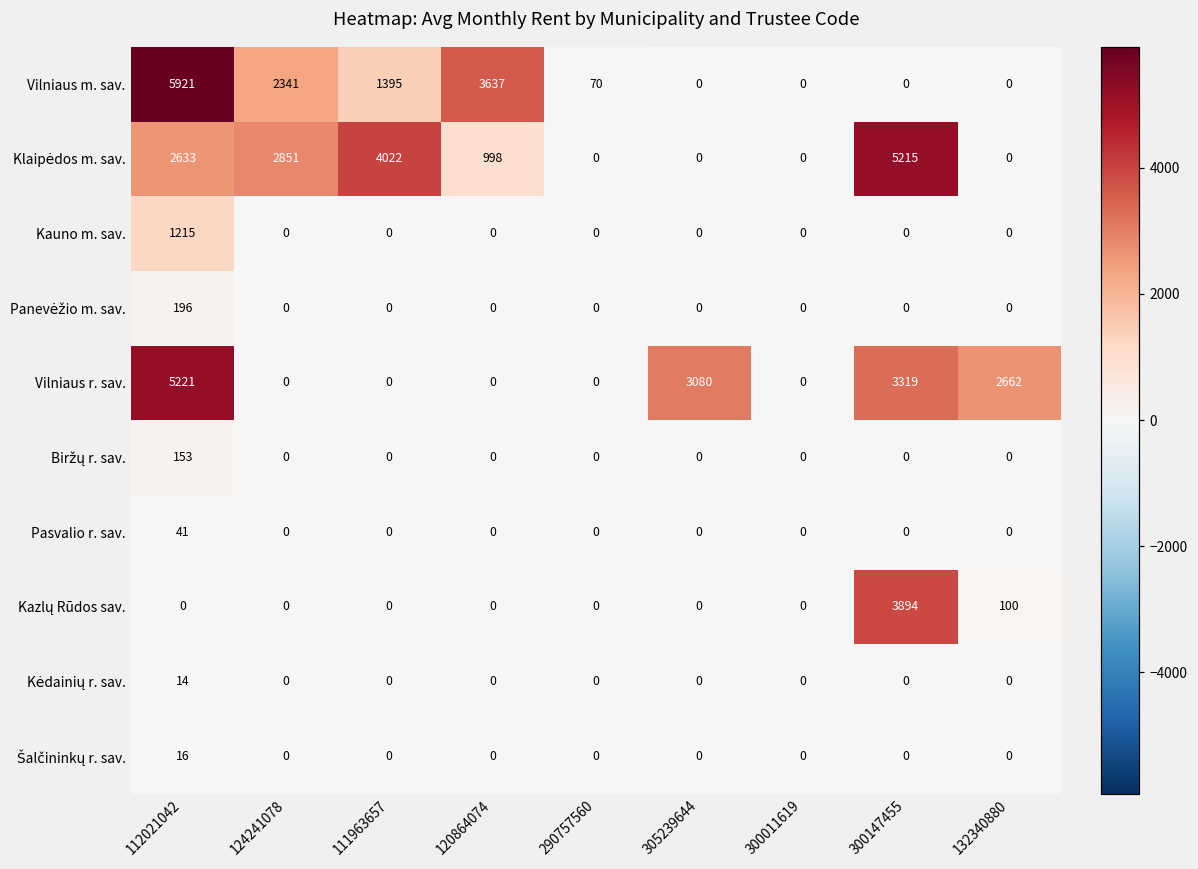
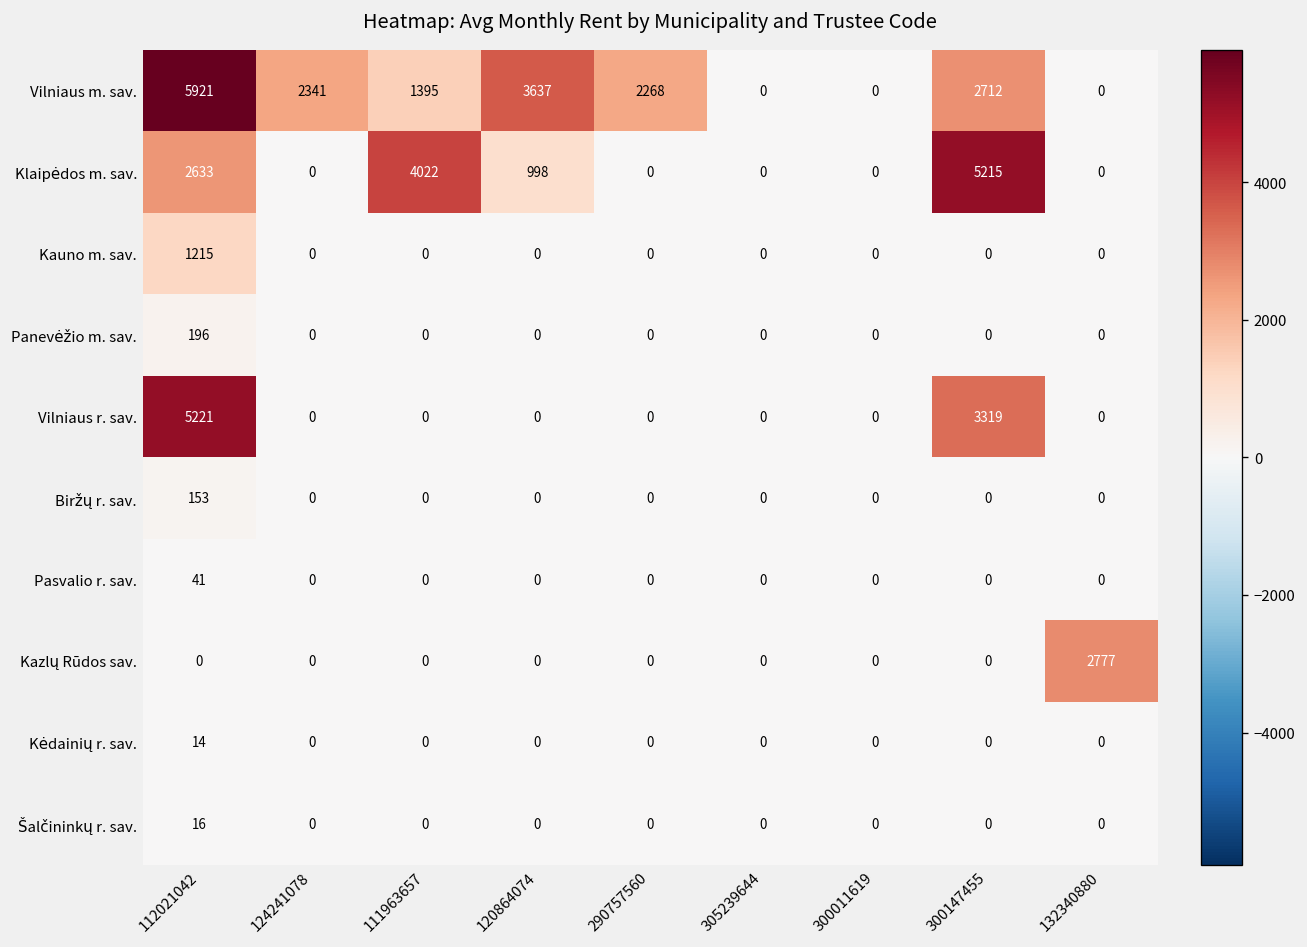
  {
    "Vilniaus m. sav.": {
      "112021042": 5921,
      "124241078": 2341,
      "111963657": 1395,
      "120864074": 3637,
-     "290757560": 70,
+     "290757560": 2268,
      "305239644": 0,
      "300011619": 0,
-     "300147455": 0,
+     "300147455": 2712,
      "132340880": 0
    },
    "Klaipėdos m. sav.": {
      "112021042": 2633,
-     "124241078": 2851,
+     "124241078": 0,
      "111963657": 4022,
      "120864074": 998,
      "290757560": 0,
      "305239644": 0,
      "300011619": 0,
      "300147455": 5215,
      "132340880": 0
    },
    "Kauno m. sav.": {
      "112021042": 1215,
      "124241078": 0,
      "111963657": 0,
      "120864074": 0,
      "290757560": 0,
      "305239644": 0,
      "300011619": 0,
      "300147455": 0,
      "132340880": 0
    },
    "Panevėžio m. sav.": {
      "112021042": 196,
      "124241078": 0,
      "111963657": 0,
      "120864074": 0,
      "290757560": 0,
      "305239644": 0,
      "300011619": 0,
      "300147455": 0,
      "132340880": 0
    },
    "Vilniaus r. sav.": {
      "112021042": 5221,
      "124241078": 0,
      "111963657": 0,
      "120864074": 0,
      "290757560": 0,
-     "305239644": 3080,
+     "305239644": 0,
      "300011619": 0,
      "300147455": 3319,
-     "132340880": 2662
+     "132340880": 0
    },
    "Biržų r. sav.": {
      "112021042": 153,
      "124241078": 0,
      "111963657": 0,
      "120864074": 0,
      "290757560": 0,
      "305239644": 0,
      "300011619": 0,
      "300147455": 0,
      "132340880": 0
    },
    "Pasvalio r. sav.": {
      "112021042": 41,
      "124241078": 0,
      "111963657": 0,
      "120864074": 0,
      "290757560": 0,
      "305239644": 0,
      "300011619": 0,
      "300147455": 0,
      "132340880": 0
    },
    "Kazlų Rūdos sav.": {
      "112021042": 0,
      "124241078": 0,
      "111963657": 0,
      "120864074": 0,
      "290757560": 0,
      "305239644": 0,
      "300011619": 0,
-     "300147455": 3894,
-     "132340880": 100
+     "300147455": 0,
+     "132340880": 2777
    },
    "Kėdainių r. sav.": {
      "112021042": 14,
      "124241078": 0,
      "111963657": 0,
      "120864074": 0,
      "290757560": 0,
      "305239644": 0,
      "300011619": 0,
      "300147455": 0,
      "132340880": 0
    },
    "Šalčininkų r. sav.": {
      "112021042": 16,
      "124241078": 0,
      "111963657": 0,
      "120864074": 0,
      "290757560": 0,
      "305239644": 0,
      "300011619": 0,
      "300147455": 0,
      "132340880": 0
    }
  }
